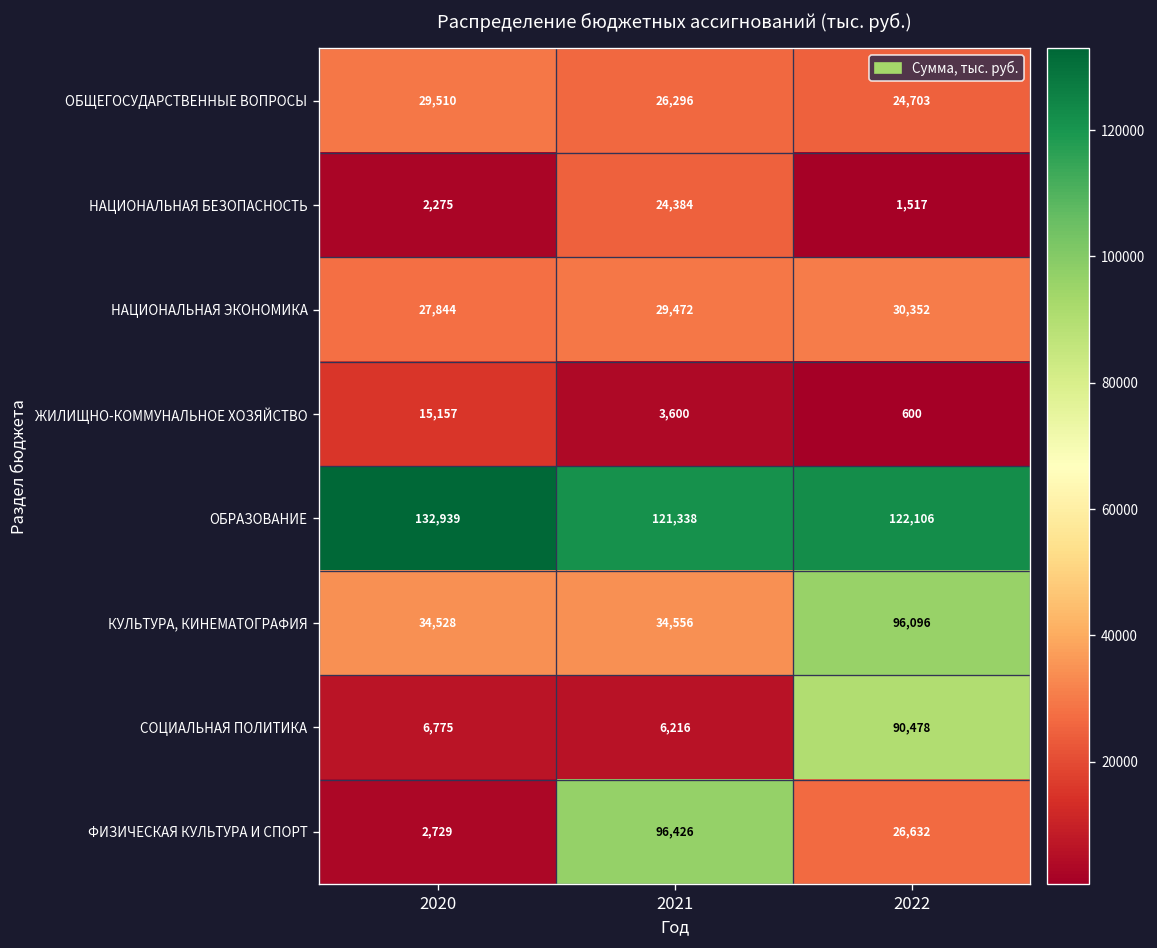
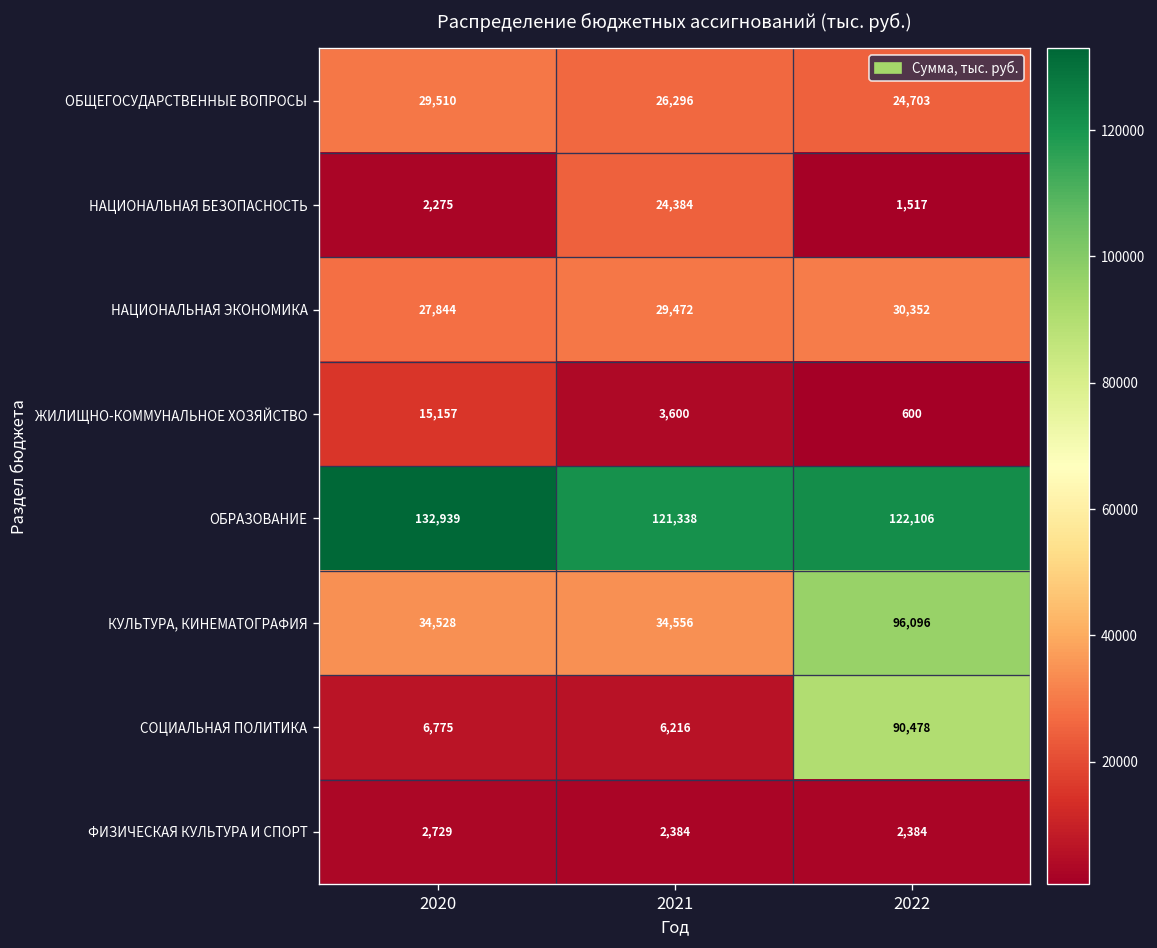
  {
    "ОБЩЕГОСУДАРСТВЕННЫЕ ВОПРОСЫ": {
      "2020": "29,510",
      "2021": "26,296",
      "2022": "24,703"
    },
    "НАЦИОНАЛЬНАЯ БЕЗОПАСНОСТЬ": {
      "2020": "2,275",
      "2021": "24,384",
      "2022": "1,517"
    },
    "НАЦИОНАЛЬНАЯ ЭКОНОМИКА": {
      "2020": "27,844",
      "2021": "29,472",
      "2022": "30,352"
    },
    "ЖИЛИЩНО-КОММУНАЛЬНОЕ ХОЗЯЙСТВО": {
      "2020": "15,157",
      "2021": "3,600",
      "2022": "600"
    },
    "ОБРАЗОВАНИЕ": {
      "2020": "132,939",
      "2021": "121,338",
      "2022": "122,106"
    },
    "КУЛЬТУРА, КИНЕМАТОГРАФИЯ": {
      "2020": "34,528",
      "2021": "34,556",
      "2022": "96,096"
    },
    "СОЦИАЛЬНАЯ ПОЛИТИКА": {
      "2020": "6,775",
      "2021": "6,216",
      "2022": "90,478"
    },
    "ФИЗИЧЕСКАЯ КУЛЬТУРА И СПОРТ": {
      "2020": "2,729",
-     "2021": "96,426",
-     "2022": "26,632"
+     "2021": "2,384",
+     "2022": "2,384"
    }
  }
